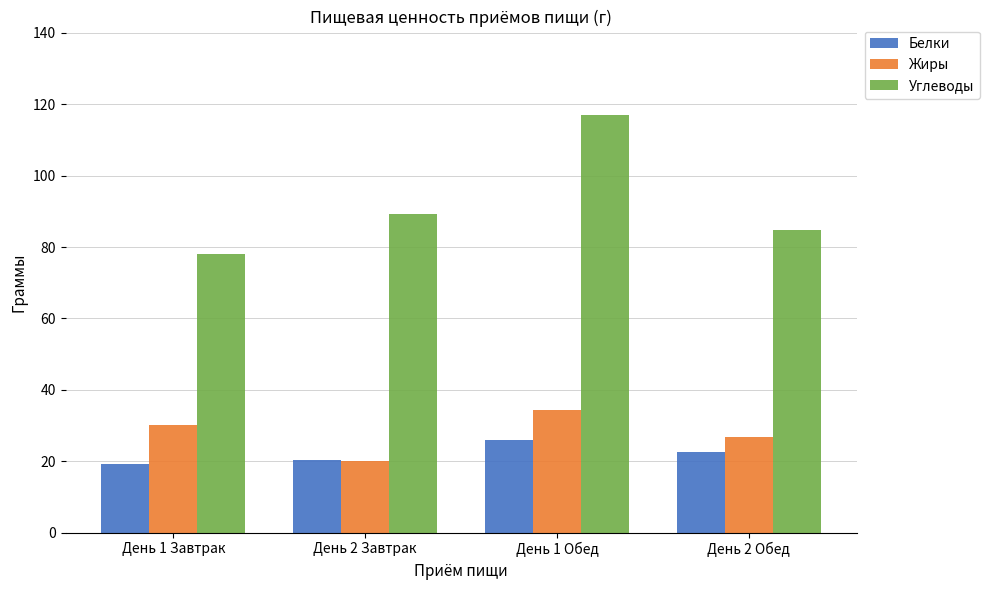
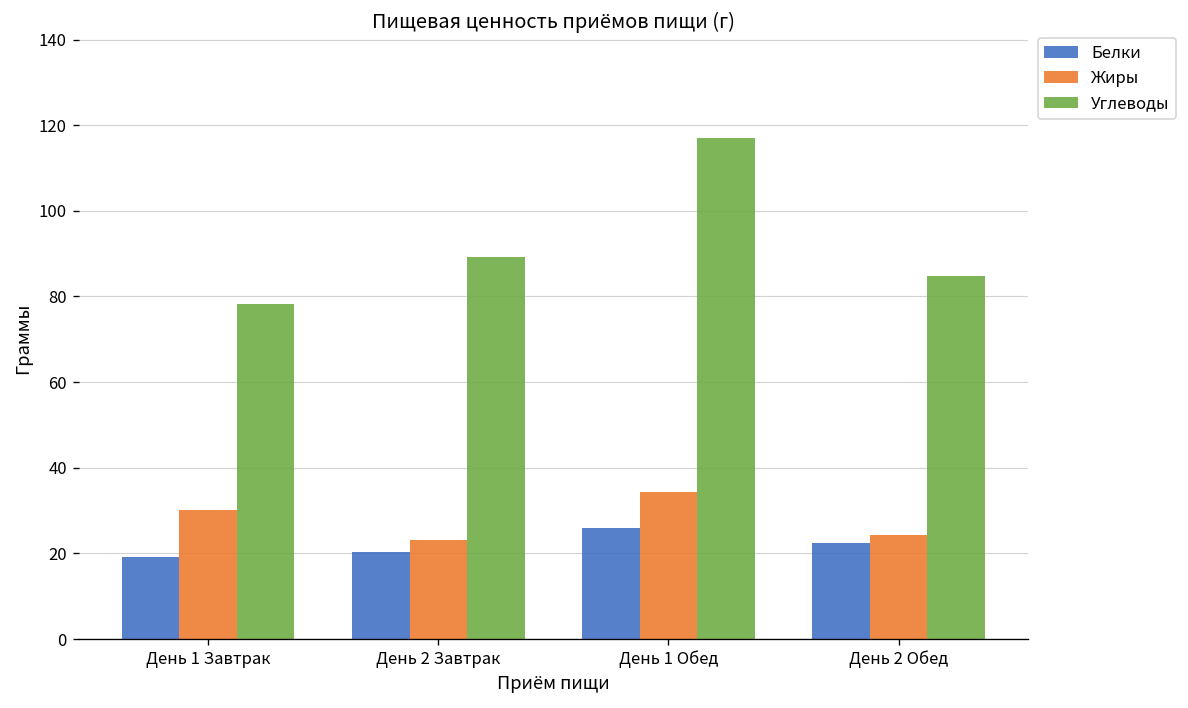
  {
    "Белки": {
      "День 1 Завтрак": 19,
      "День 2 Завтрак": 20,
      "День 1 Обед": 26,
      "День 2 Обед": 23
    },
    "Жиры": {
      "День 1 Завтрак": 30,
-     "День 2 Завтрак": 20,
+     "День 2 Завтрак": 23,
      "День 1 Обед": 34,
-     "День 2 Обед": 27
+     "День 2 Обед": 24
    },
    "Углеводы": {
      "День 1 Завтрак": 78,
      "День 2 Завтрак": 89,
      "День 1 Обед": 117,
      "День 2 Обед": 85
    }
  }
